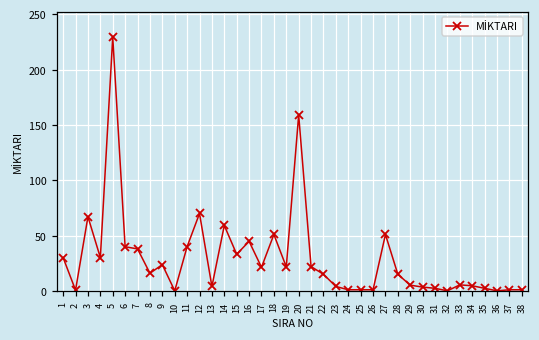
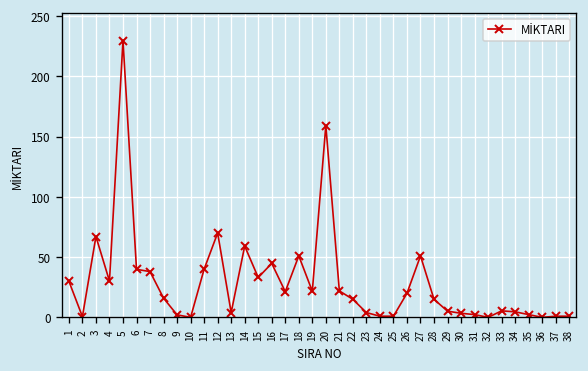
  {
    "1": 30,
    "2": 1,
    "3": 67,
    "4": 30,
    "5": 230,
    "6": 40,
    "7": 38,
    "8": 16,
-   "9": 24,
+   "9": 2,
    "10": 0,
    "11": 40,
    "12": 70,
    "13": 4,
    "14": 59,
    "15": 33,
    "16": 45,
    "17": 21,
    "18": 51,
    "19": 22,
    "20": 159,
    "21": 22,
    "22": 15,
    "23": 4,
    "24": 1,
    "25": 1,
-   "26": 1,
+   "26": 20,
    "27": 51,
    "28": 15,
    "29": 5,
    "30": 3,
    "31": 2,
    "32": 0,
    "33": 5,
    "34": 5,
    "35": 2,
    "36": 0,
    "37": 1,
    "38": 1
  }
